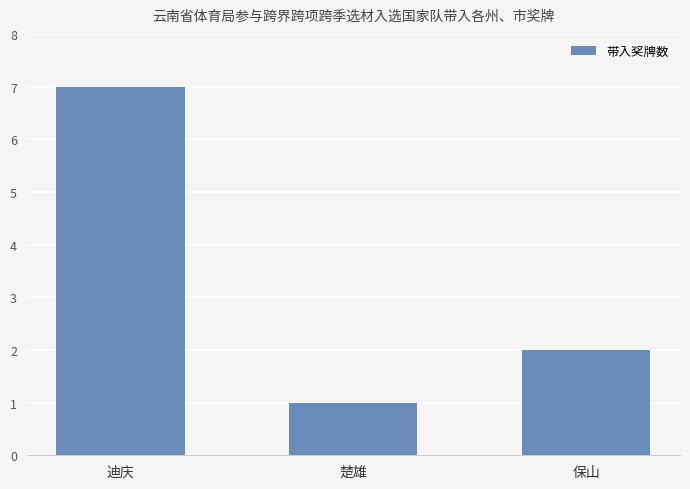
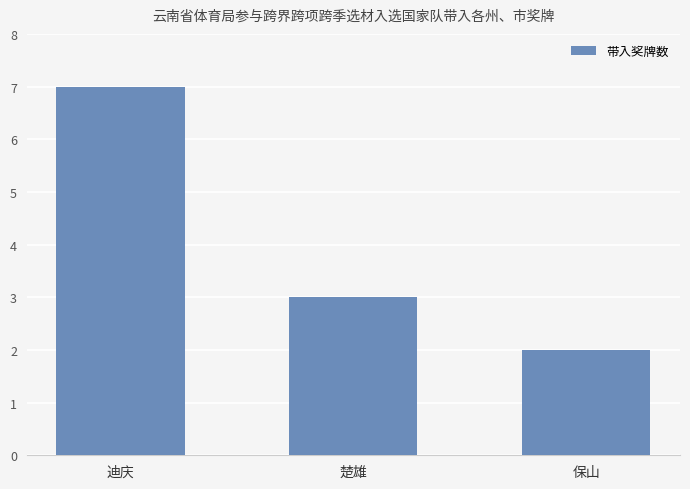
  {
    "迪庆": 7,
-   "楚雄": 1,
+   "楚雄": 3,
    "保山": 2
  }
